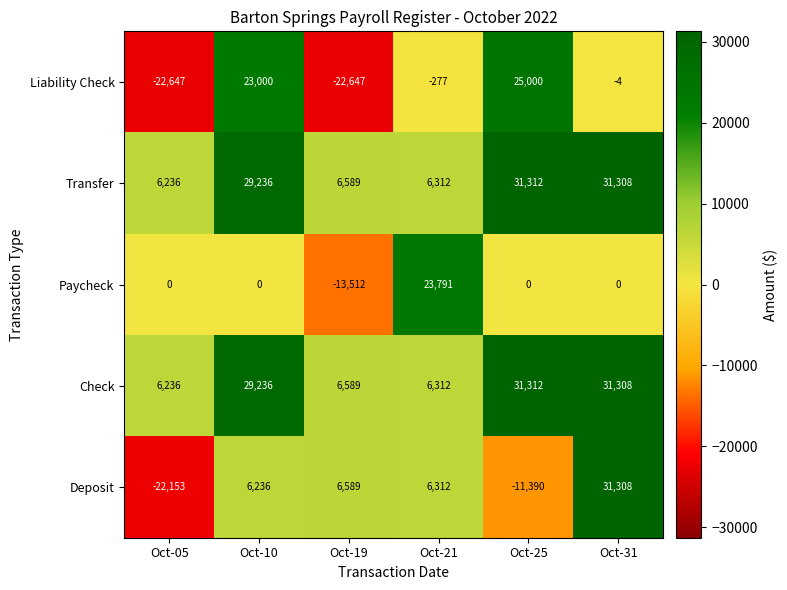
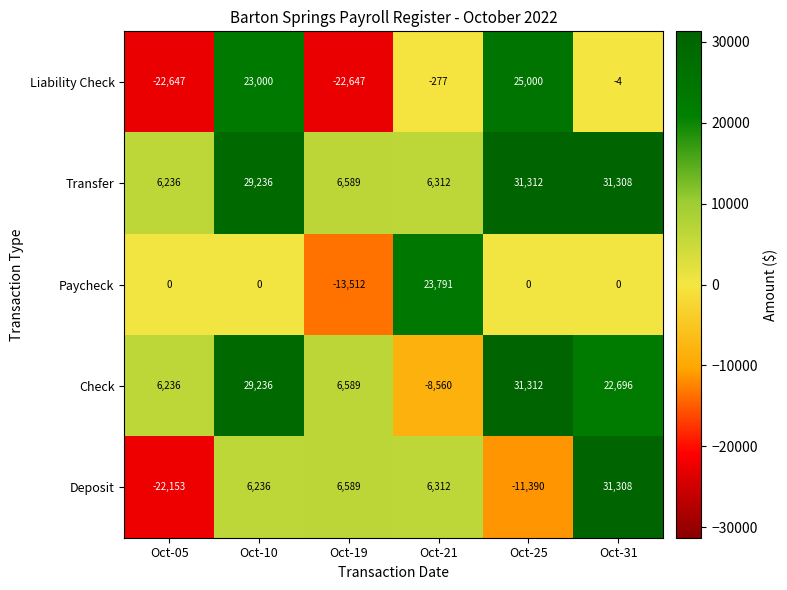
  {
    "Liability Check": {
      "Oct-05": "-22,647",
      "Oct-10": "23,000",
      "Oct-19": "-22,647",
      "Oct-21": "-277",
      "Oct-25": "25,000",
      "Oct-31": "-4"
    },
    "Transfer": {
      "Oct-05": "6,236",
      "Oct-10": "29,236",
      "Oct-19": "6,589",
      "Oct-21": "6,312",
      "Oct-25": "31,312",
      "Oct-31": "31,308"
    },
    "Paycheck": {
      "Oct-05": "0",
      "Oct-10": "0",
      "Oct-19": "-13,512",
      "Oct-21": "23,791",
      "Oct-25": "0",
      "Oct-31": "0"
    },
    "Check": {
      "Oct-05": "6,236",
      "Oct-10": "29,236",
      "Oct-19": "6,589",
-     "Oct-21": "6,312",
+     "Oct-21": "-8,560",
      "Oct-25": "31,312",
-     "Oct-31": "31,308"
+     "Oct-31": "22,696"
    },
    "Deposit": {
      "Oct-05": "-22,153",
      "Oct-10": "6,236",
      "Oct-19": "6,589",
      "Oct-21": "6,312",
      "Oct-25": "-11,390",
      "Oct-31": "31,308"
    }
  }
